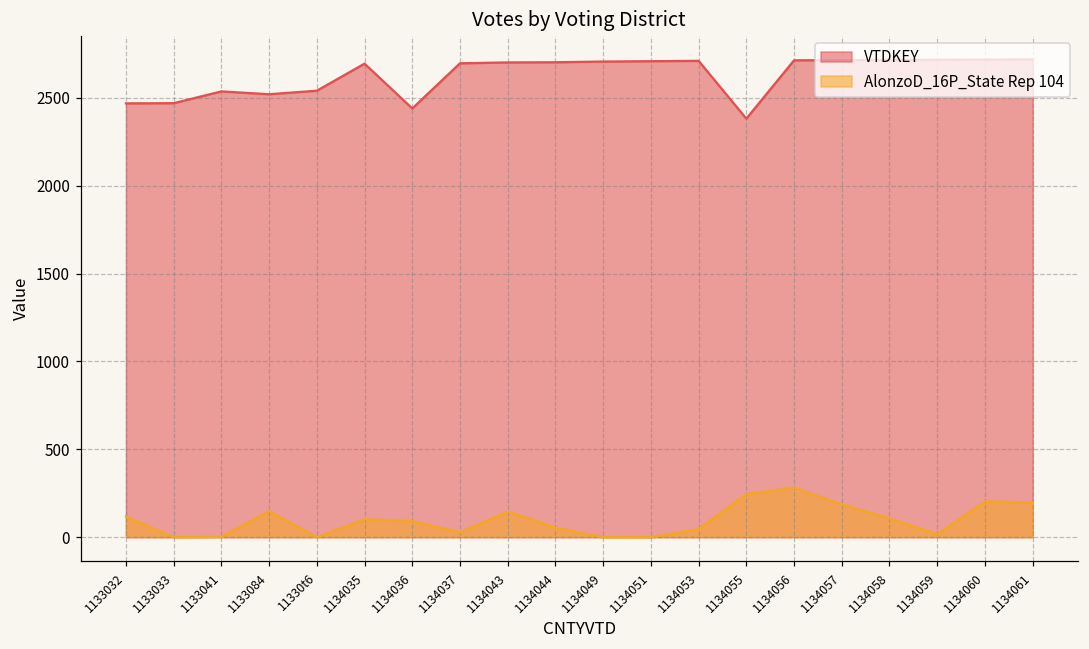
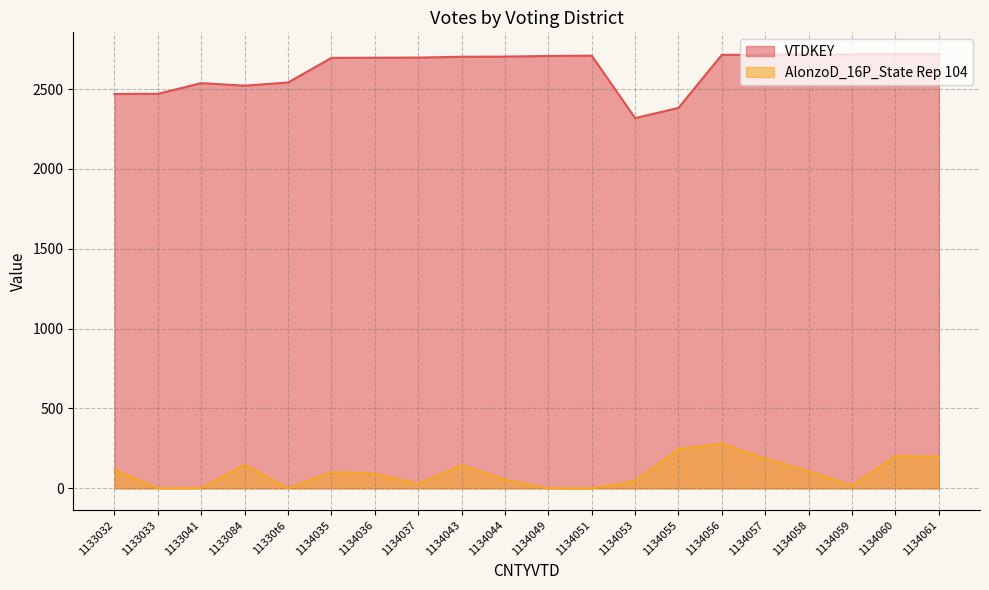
  {
    "VTDKEY": {
      "1133032": 2470,
      "1133033": 2470,
      "1133041": 2540,
      "1133084": 2520,
      "11330t6": 2540,
      "1134035": 2700,
-     "1134036": 2440,
+     "1134036": 2700,
      "1134037": 2700,
      "1134043": 2700,
      "1134044": 2700,
      "1134049": 2710,
      "1134051": 2710,
-     "1134053": 2710,
+     "1134053": 2320,
      "1134055": 2380,
      "1134056": 2710
    },
    "AlonzoD_16P_State Rep 104": {
      "1133032": 120,
      "1133033": 0,
      "1133041": 0,
      "1133084": 150,
      "11330t6": 0,
      "1134035": 100,
      "1134036": 90,
      "1134037": 30,
      "1134043": 150,
      "1134044": 50,
      "1134049": 0,
      "1134051": 0,
      "1134053": 50,
      "1134055": 250,
      "1134056": 280,
      "1134057": 190,
      "1134058": 110,
      "1134059": 20,
      "1134060": 200,
      "1134061": 200
    }
  }
